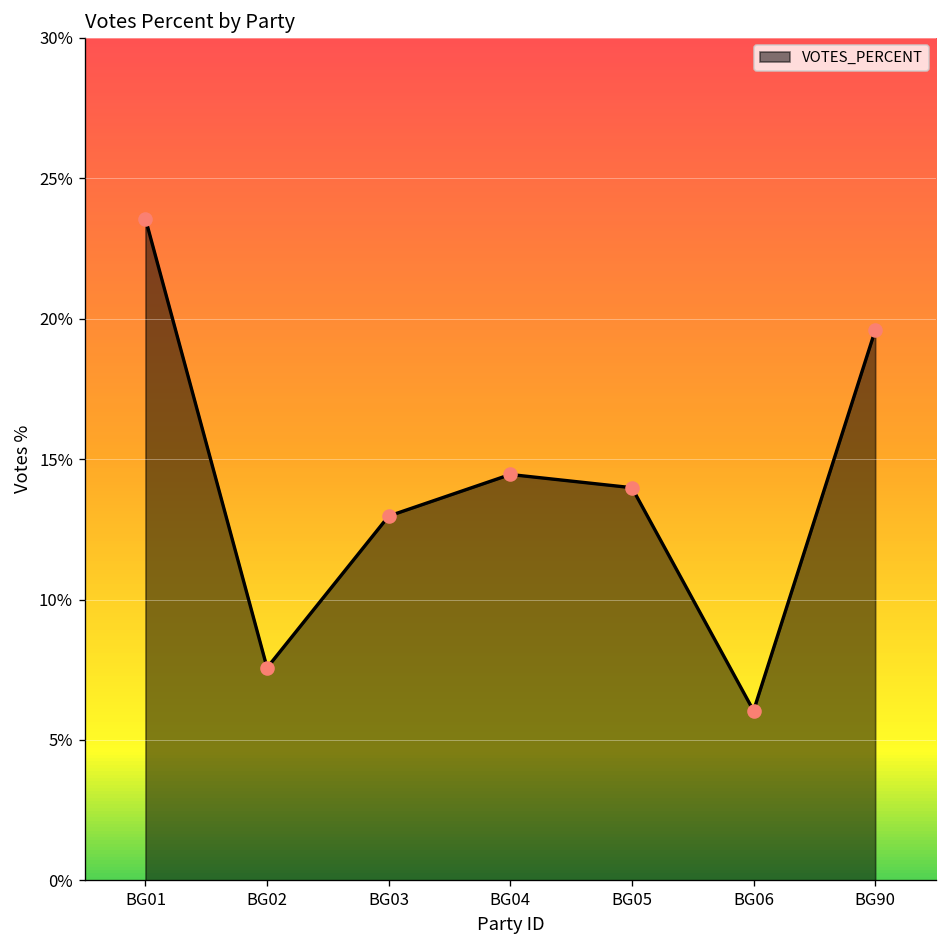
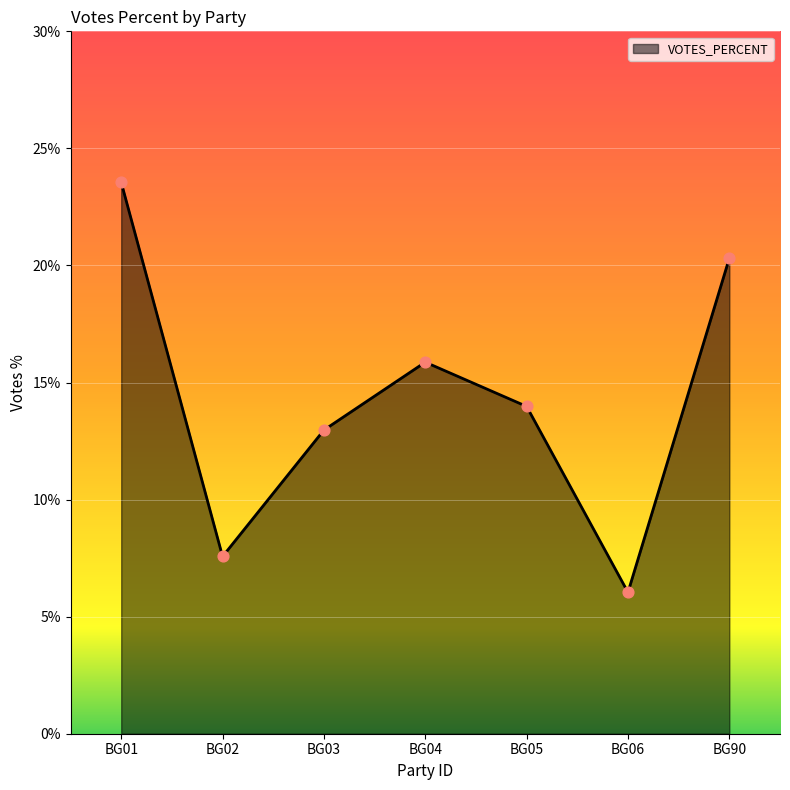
  {
    "BG01": "23.6%",
    "BG02": "7.6%",
    "BG03": "13.0%",
-   "BG04": "14.5%",
+   "BG04": "15.9%",
    "BG05": "14.0%",
    "BG06": "6.0%",
-   "BG90": "19.6%"
+   "BG90": "20.3%"
  }
